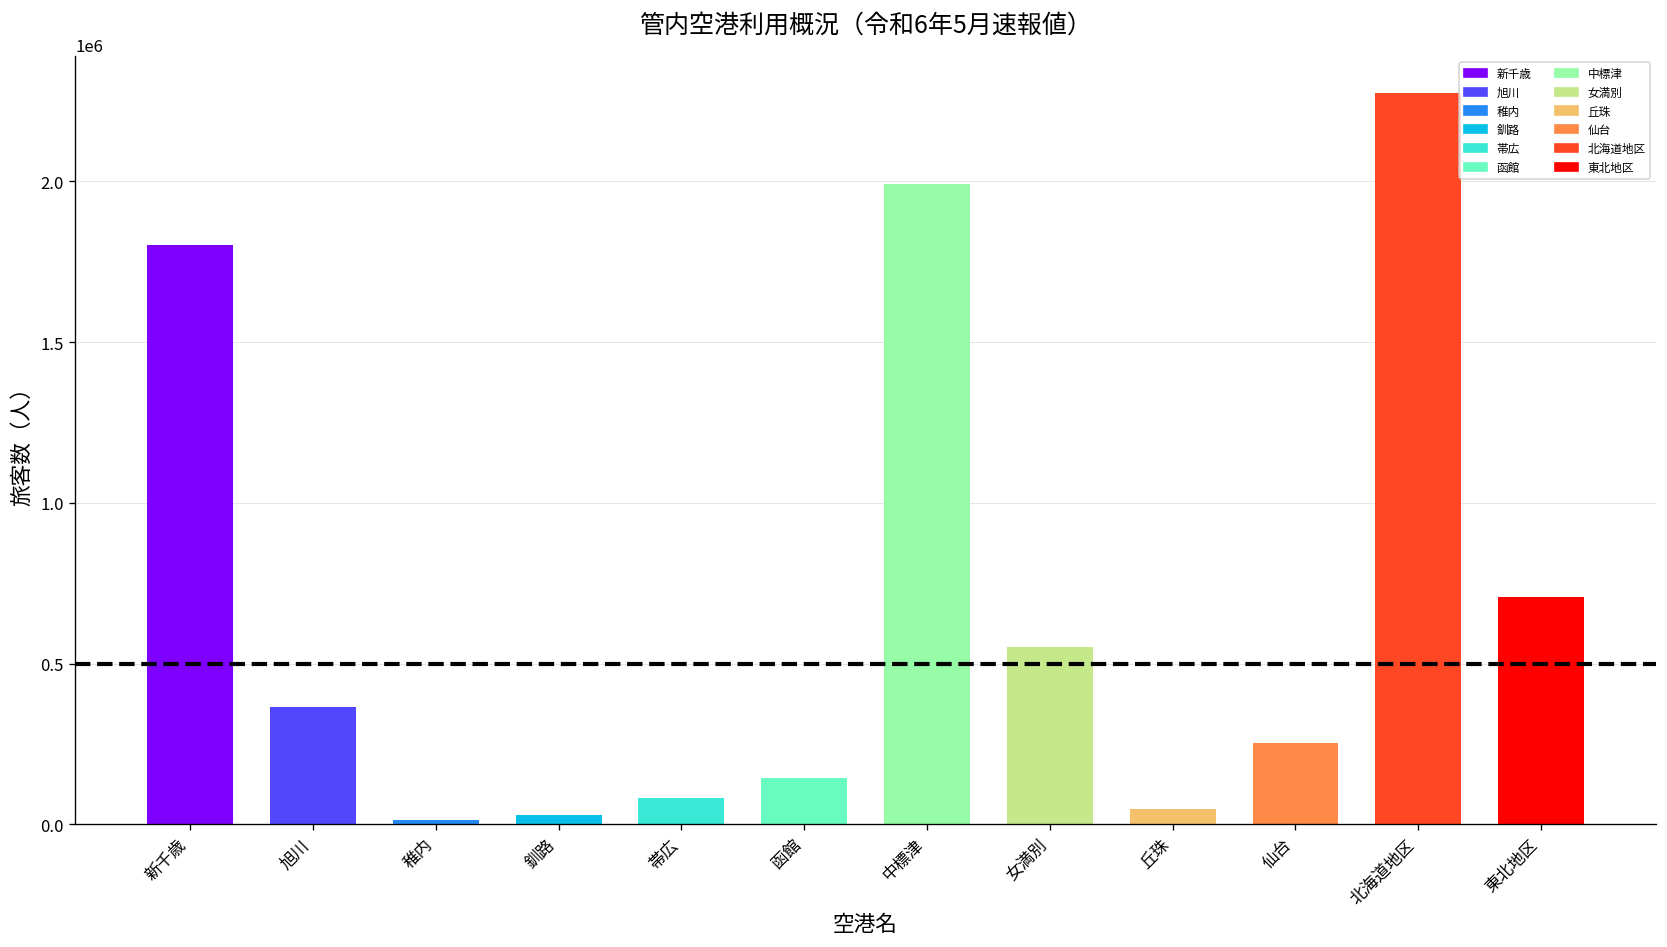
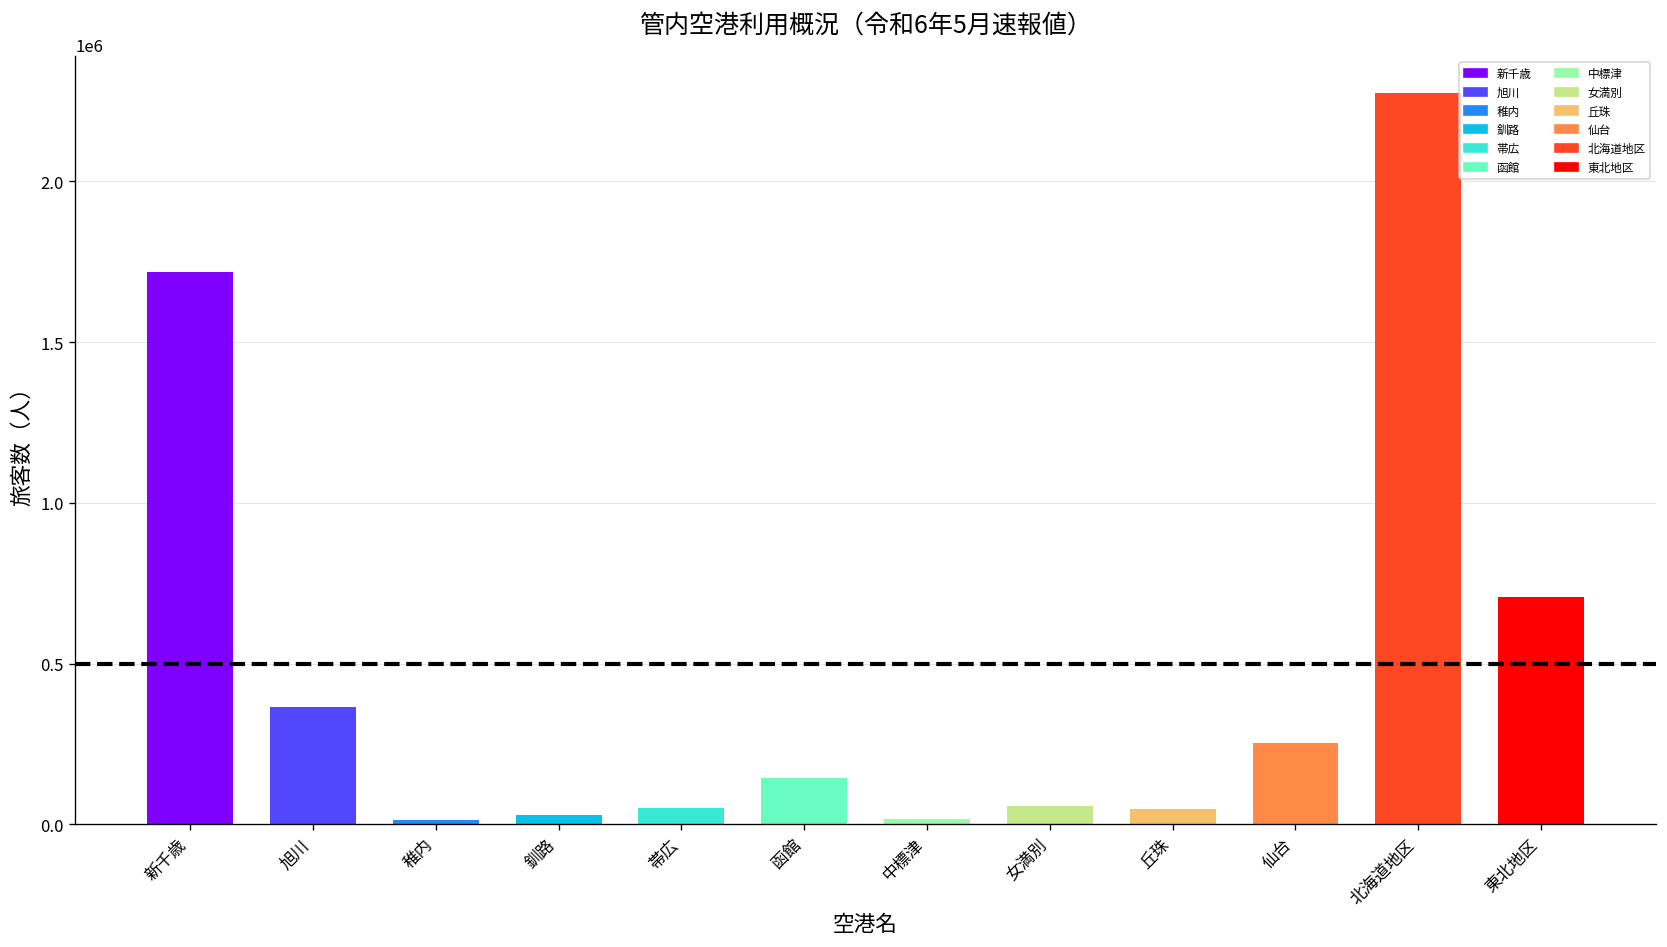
  {
-   "新千歳": 1800000,
+   "新千歳": 1720000,
    "旭川": 360000,
    "稚内": 10000,
    "釧路": 30000,
-   "帯広": 80000,
+   "帯広": 50000,
    "函館": 140000,
-   "中標津": 1990000,
-   "女満別": 550000,
+   "中標津": 20000,
+   "女満別": 60000,
    "丘珠": 50000,
    "仙台": 250000,
    "北海道地区": 2280000,
    "東北地区": 710000
  }
